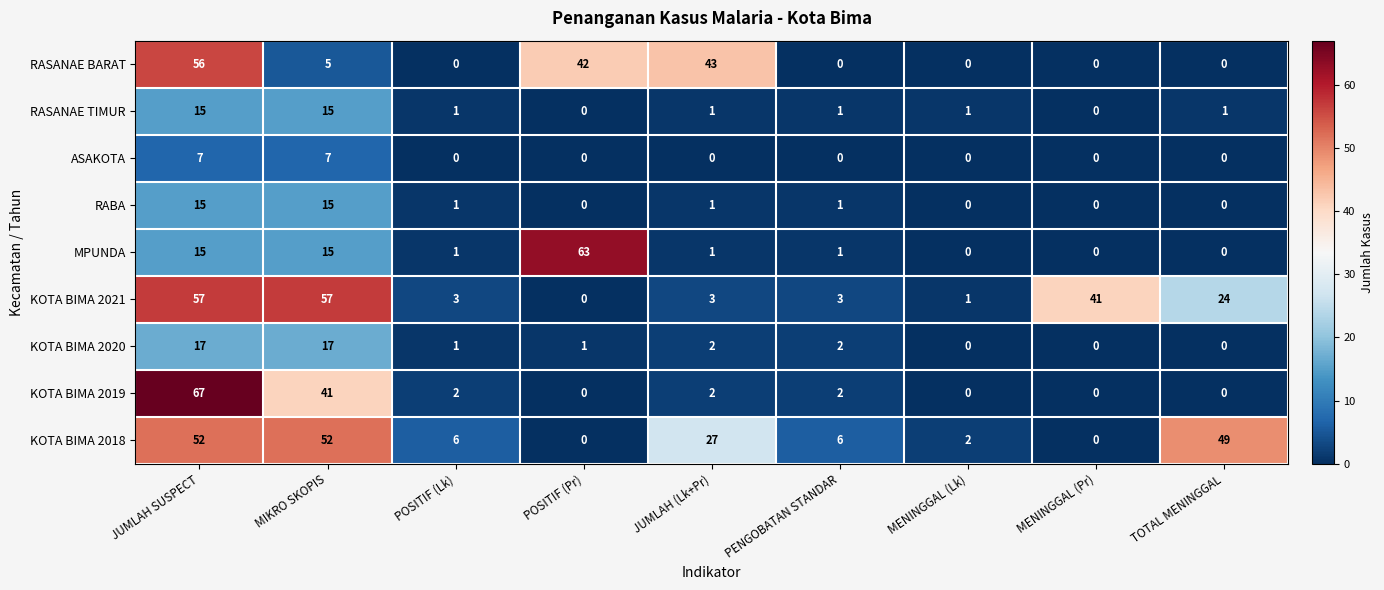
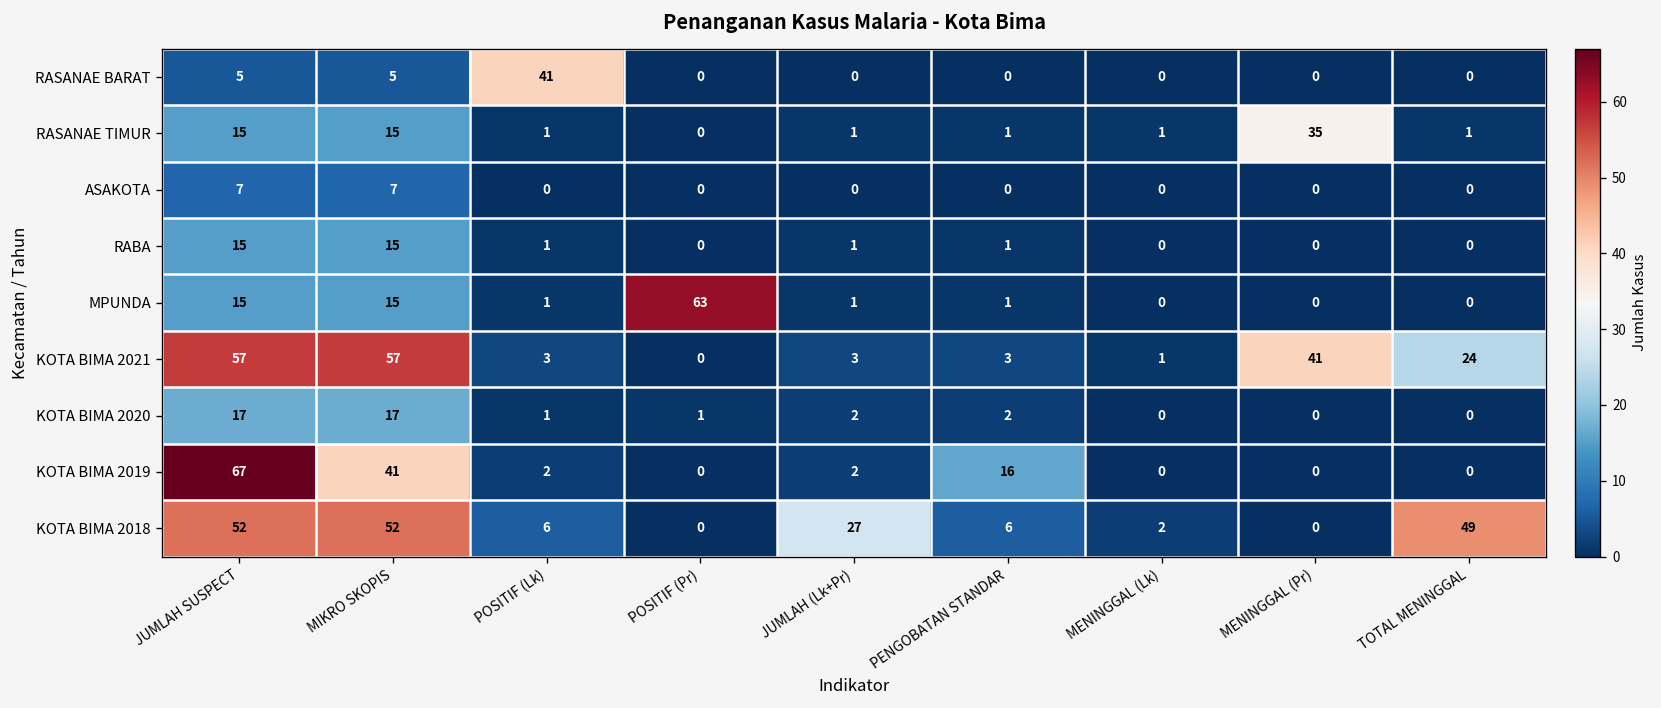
  {
    "RASANAE BARAT": {
-     "JUMLAH SUSPECT": 56,
+     "JUMLAH SUSPECT": 5,
      "MIKRO SKOPIS": 5,
-     "POSITIF (Lk)": 0,
-     "POSITIF (Pr)": 42,
-     "JUMLAH (Lk+Pr)": 43,
+     "POSITIF (Lk)": 41,
+     "POSITIF (Pr)": 0,
+     "JUMLAH (Lk+Pr)": 0,
      "PENGOBATAN STANDAR": 0,
      "MENINGGAL (Lk)": 0,
      "MENINGGAL (Pr)": 0,
      "TOTAL MENINGGAL": 0
    },
    "RASANAE TIMUR": {
      "JUMLAH SUSPECT": 15,
      "MIKRO SKOPIS": 15,
      "POSITIF (Lk)": 1,
      "POSITIF (Pr)": 0,
      "JUMLAH (Lk+Pr)": 1,
      "PENGOBATAN STANDAR": 1,
      "MENINGGAL (Lk)": 1,
-     "MENINGGAL (Pr)": 0,
+     "MENINGGAL (Pr)": 35,
      "TOTAL MENINGGAL": 1
    },
    "ASAKOTA": {
      "JUMLAH SUSPECT": 7,
      "MIKRO SKOPIS": 7,
      "POSITIF (Lk)": 0,
      "POSITIF (Pr)": 0,
      "JUMLAH (Lk+Pr)": 0,
      "PENGOBATAN STANDAR": 0,
      "MENINGGAL (Lk)": 0,
      "MENINGGAL (Pr)": 0,
      "TOTAL MENINGGAL": 0
    },
    "RABA": {
      "JUMLAH SUSPECT": 15,
      "MIKRO SKOPIS": 15,
      "POSITIF (Lk)": 1,
      "POSITIF (Pr)": 0,
      "JUMLAH (Lk+Pr)": 1,
      "PENGOBATAN STANDAR": 1,
      "MENINGGAL (Lk)": 0,
      "MENINGGAL (Pr)": 0,
      "TOTAL MENINGGAL": 0
    },
    "MPUNDA": {
      "JUMLAH SUSPECT": 15,
      "MIKRO SKOPIS": 15,
      "POSITIF (Lk)": 1,
      "POSITIF (Pr)": 63,
      "JUMLAH (Lk+Pr)": 1,
      "PENGOBATAN STANDAR": 1,
      "MENINGGAL (Lk)": 0,
      "MENINGGAL (Pr)": 0,
      "TOTAL MENINGGAL": 0
    },
    "KOTA BIMA 2021": {
      "JUMLAH SUSPECT": 57,
      "MIKRO SKOPIS": 57,
      "POSITIF (Lk)": 3,
      "POSITIF (Pr)": 0,
      "JUMLAH (Lk+Pr)": 3,
      "PENGOBATAN STANDAR": 3,
      "MENINGGAL (Lk)": 1,
      "MENINGGAL (Pr)": 41,
      "TOTAL MENINGGAL": 24
    },
    "KOTA BIMA 2020": {
      "JUMLAH SUSPECT": 17,
      "MIKRO SKOPIS": 17,
      "POSITIF (Lk)": 1,
      "POSITIF (Pr)": 1,
      "JUMLAH (Lk+Pr)": 2,
      "PENGOBATAN STANDAR": 2,
      "MENINGGAL (Lk)": 0,
      "MENINGGAL (Pr)": 0,
      "TOTAL MENINGGAL": 0
    },
    "KOTA BIMA 2019": {
      "JUMLAH SUSPECT": 67,
      "MIKRO SKOPIS": 41,
      "POSITIF (Lk)": 2,
      "POSITIF (Pr)": 0,
      "JUMLAH (Lk+Pr)": 2,
-     "PENGOBATAN STANDAR": 2,
+     "PENGOBATAN STANDAR": 16,
      "MENINGGAL (Lk)": 0,
      "MENINGGAL (Pr)": 0,
      "TOTAL MENINGGAL": 0
    },
    "KOTA BIMA 2018": {
      "JUMLAH SUSPECT": 52,
      "MIKRO SKOPIS": 52,
      "POSITIF (Lk)": 6,
      "POSITIF (Pr)": 0,
      "JUMLAH (Lk+Pr)": 27,
      "PENGOBATAN STANDAR": 6,
      "MENINGGAL (Lk)": 2,
      "MENINGGAL (Pr)": 0,
      "TOTAL MENINGGAL": 49
    }
  }
